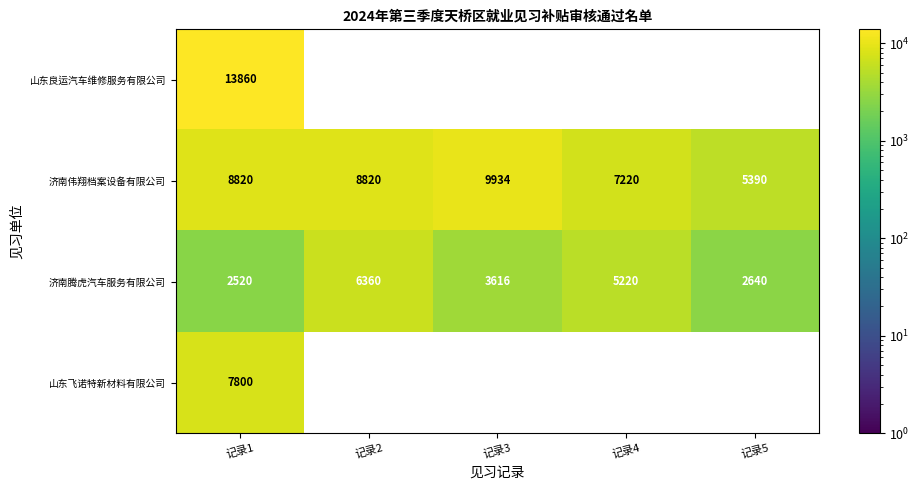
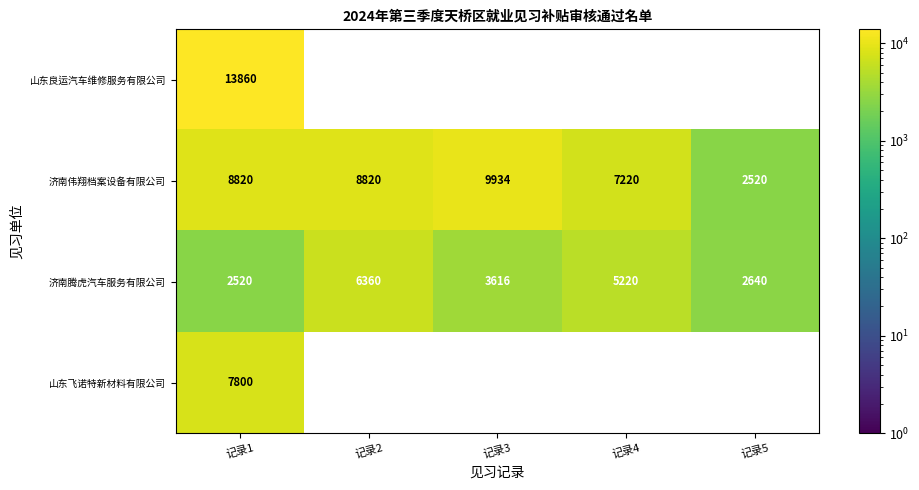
  {
    "山东良运汽车维修服务有限公司": {
      "记录1": 13860
    },
    "济南伟翔档案设备有限公司": {
      "记录1": 8820,
      "记录2": 8820,
      "记录3": 9934,
      "记录4": 7220,
-     "记录5": 5390
+     "记录5": 2520
    },
    "济南腾虎汽车服务有限公司": {
      "记录1": 2520,
      "记录2": 6360,
      "记录3": 3616,
      "记录4": 5220,
      "记录5": 2640
    },
    "山东飞诺特新材料有限公司": {
      "记录1": 7800
    }
  }
